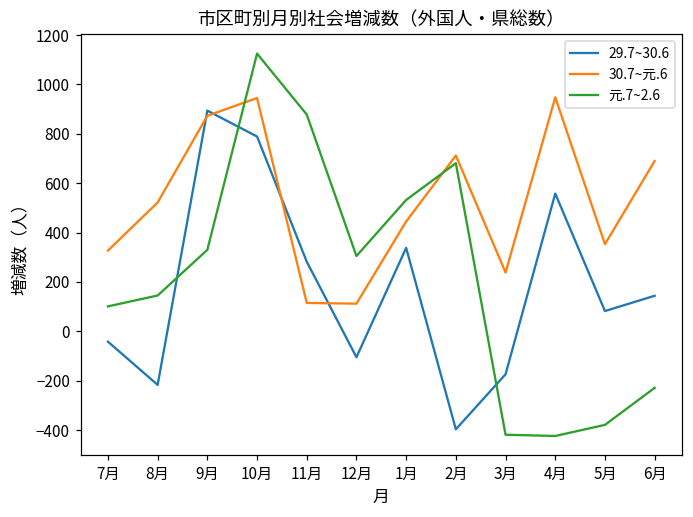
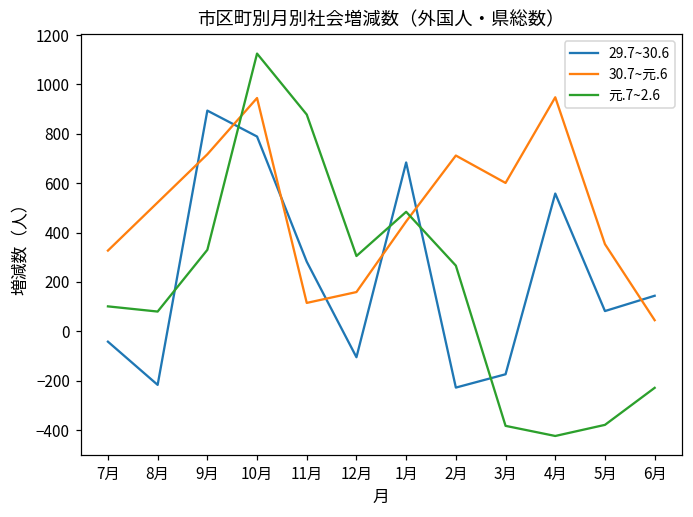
  {
    "29.7~30.6": {
      "7月": -40,
      "8月": -220,
      "9月": 890,
      "10月": 790,
      "11月": 280,
      "12月": -110,
-     "1月": 340,
-     "2月": -400,
+     "1月": 680,
+     "2月": -230,
      "3月": -170,
      "4月": 560,
      "5月": 80,
      "6月": 140
    },
    "30.7~元.6": {
      "7月": 330,
      "8月": 520,
-     "9月": 870,
+     "9月": 720,
      "10月": 950,
      "11月": 120,
-     "12月": 110,
+     "12月": 160,
      "1月": 450,
      "2月": 710,
-     "3月": 240,
+     "3月": 600,
      "4月": 950,
      "5月": 350,
-     "6月": 690
+     "6月": 50
    },
    "元.7~2.6": {
      "7月": 100,
-     "8月": 150,
+     "8月": 80,
      "9月": 330,
      "10月": 1130,
      "11月": 880,
      "12月": 310,
-     "1月": 530,
-     "2月": 680,
-     "3月": -420,
+     "1月": 480,
+     "2月": 270,
+     "3月": -380,
      "4月": -420,
      "5月": -380,
      "6月": -230
    }
  }
